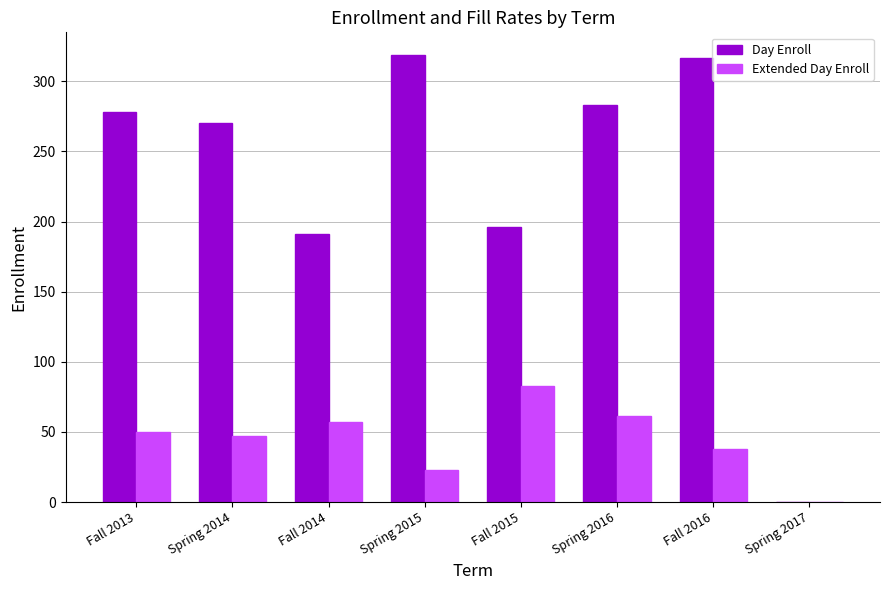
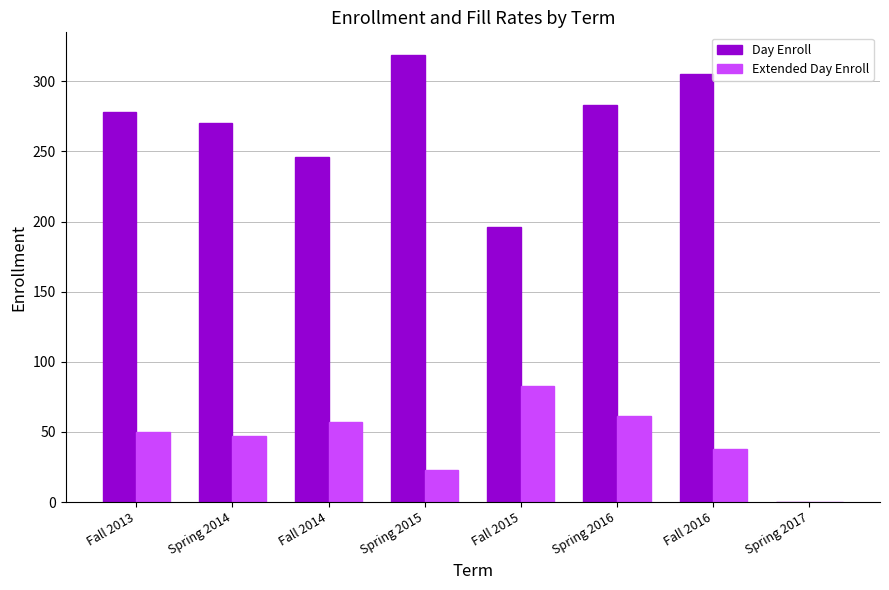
  {
    "Day Enroll": {
      "Fall 2013": 278,
      "Spring 2014": 270,
-     "Fall 2014": 191,
+     "Fall 2014": 246,
      "Spring 2015": 319,
      "Fall 2015": 196,
      "Spring 2016": 283,
-     "Fall 2016": 317,
+     "Fall 2016": 305,
      "Spring 2017": 0
    },
    "Extended Day Enroll": {
      "Fall 2013": 50,
      "Spring 2014": 47,
      "Fall 2014": 57,
      "Spring 2015": 23,
      "Fall 2015": 83,
      "Spring 2016": 61,
      "Fall 2016": 38,
      "Spring 2017": 0
    }
  }
